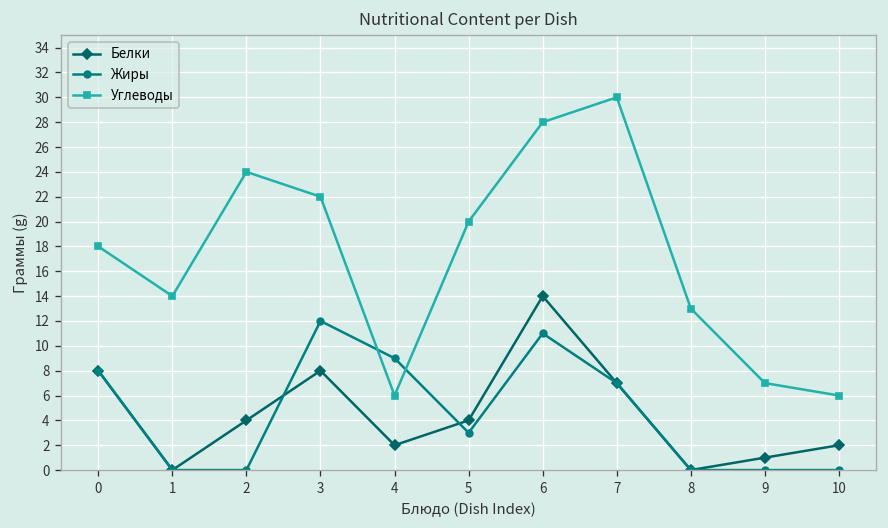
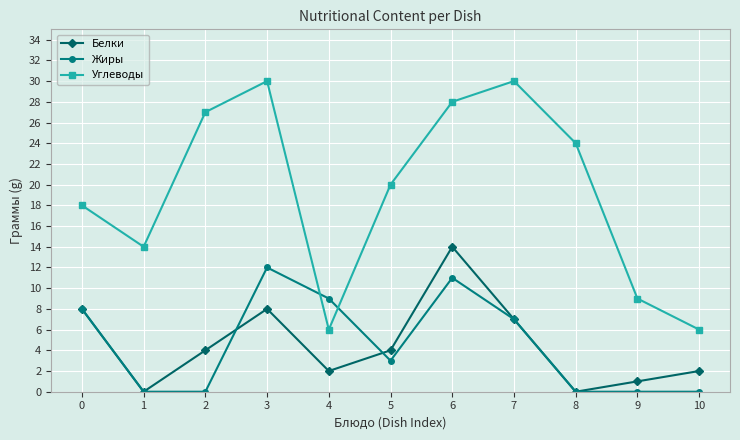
  {
    "Углеводы": {
      "0": 18,
      "1": 14,
-     "2": 24,
-     "3": 22,
+     "2": 27,
+     "3": 30,
      "4": 6,
      "5": 20,
      "6": 28,
      "7": 30,
-     "8": 13,
-     "9": 7,
+     "8": 24,
+     "9": 9,
      "10": 6
    }
  }
